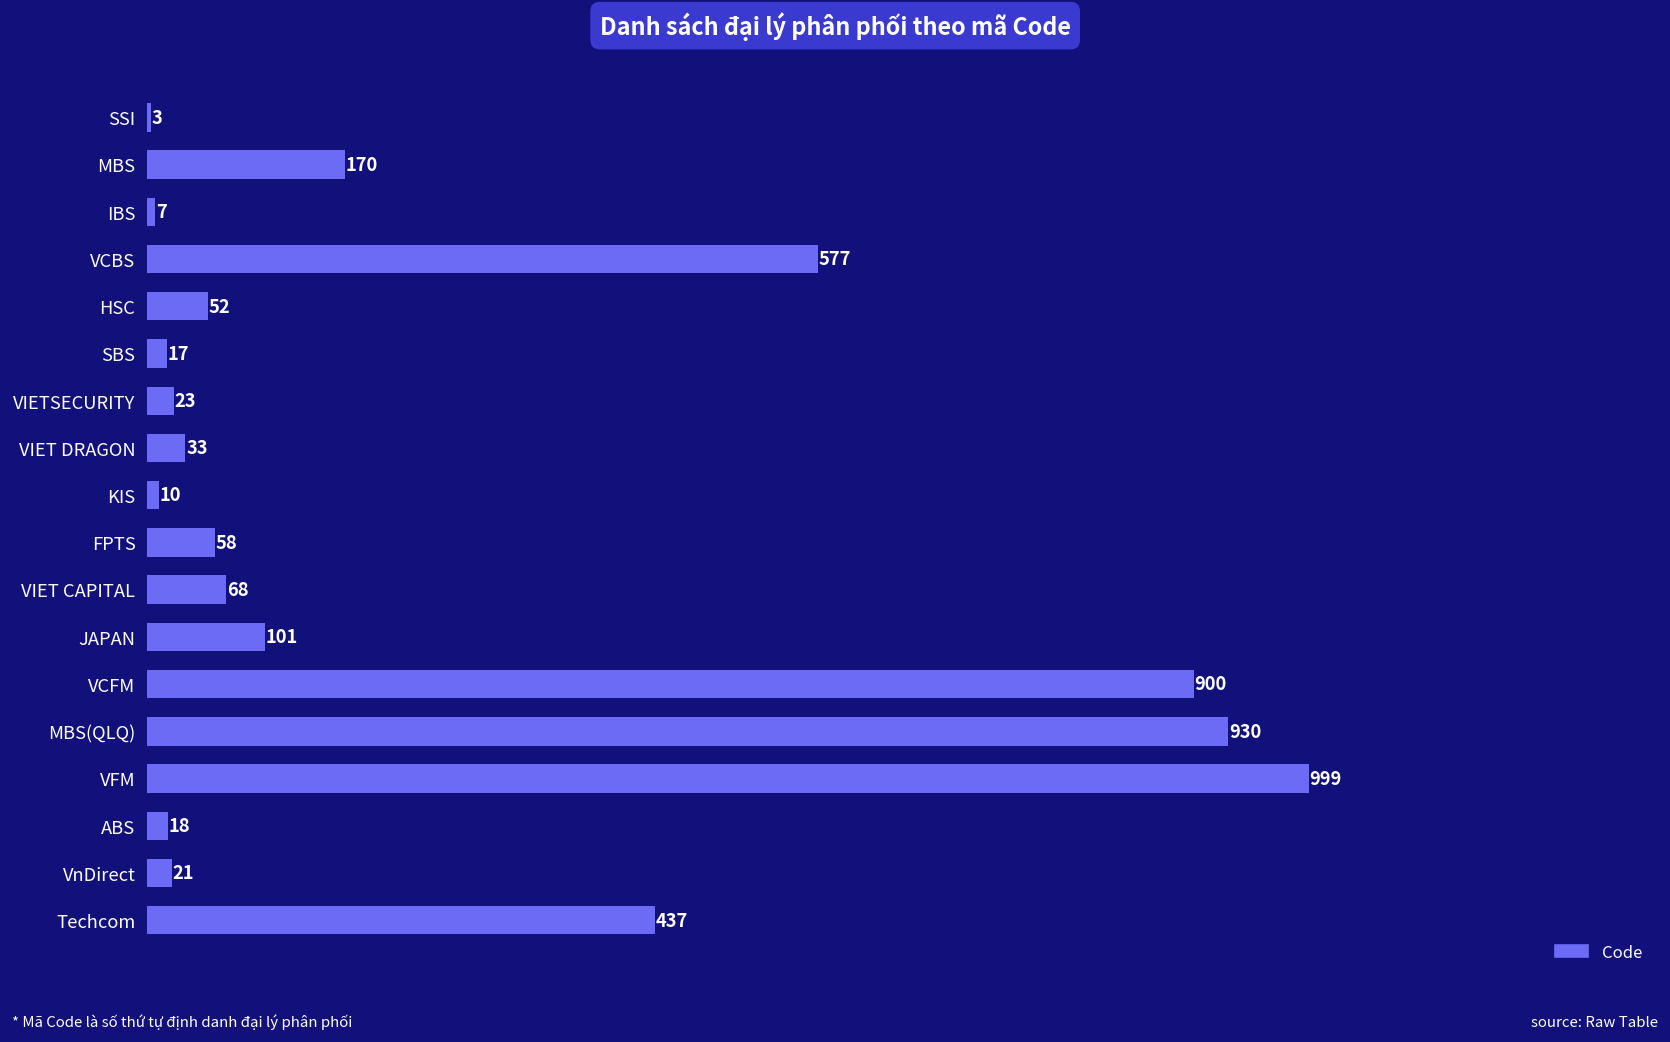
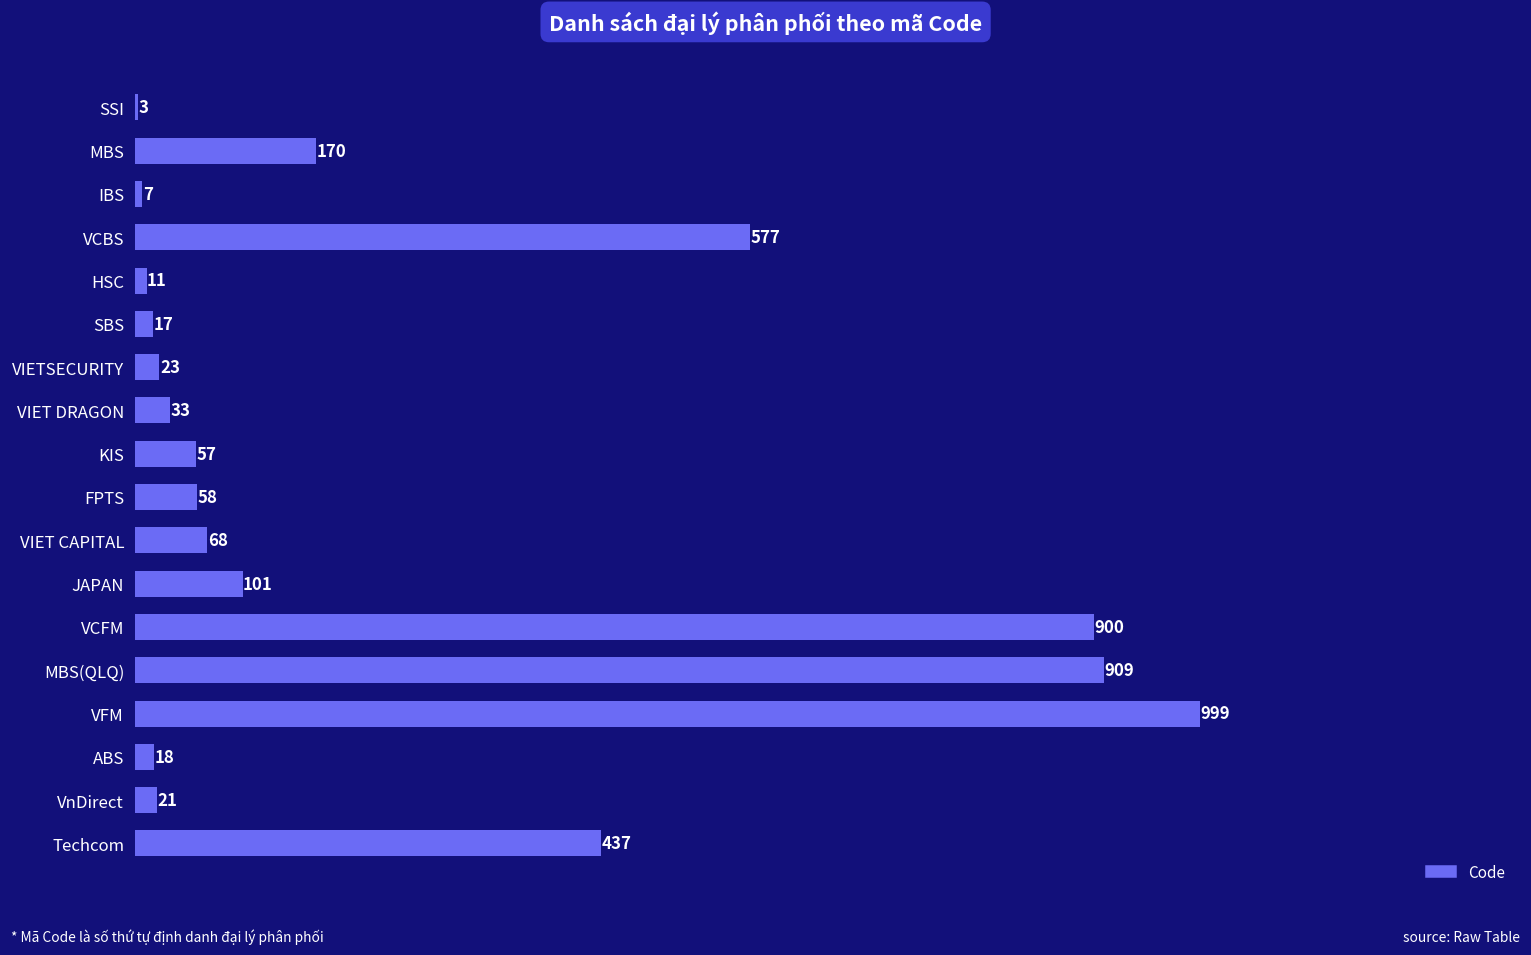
  {
    "SSI": 3,
    "MBS": 170,
    "IBS": 7,
    "VCBS": 577,
-   "HSC": 52,
+   "HSC": 11,
    "SBS": 17,
    "VIETSECURITY": 23,
    "VIET DRAGON": 33,
-   "KIS": 10,
+   "KIS": 57,
    "FPTS": 58,
    "VIET CAPITAL": 68,
    "JAPAN": 101,
    "VCFM": 900,
-   "MBS(QLQ)": 930,
+   "MBS(QLQ)": 909,
    "VFM": 999,
    "ABS": 18,
    "VnDirect": 21,
    "Techcom": 437
  }
